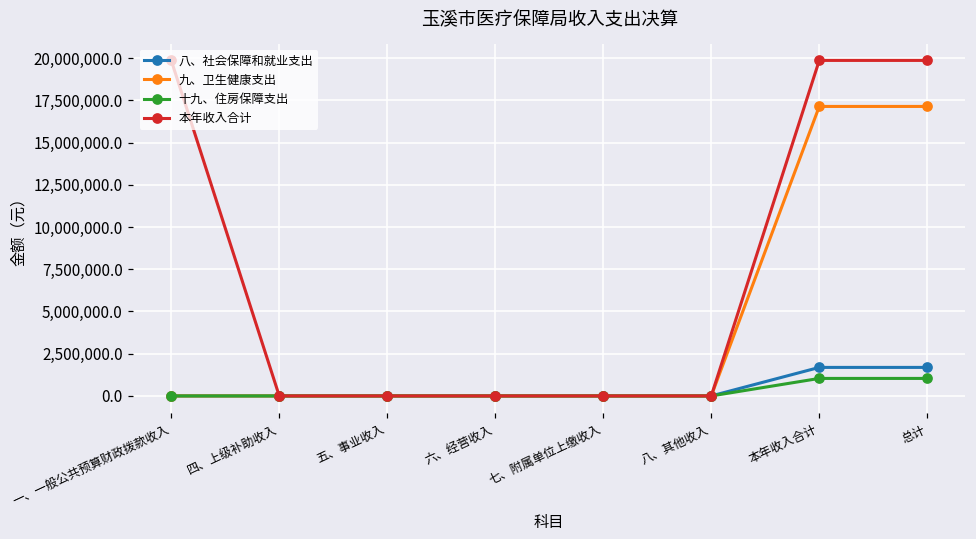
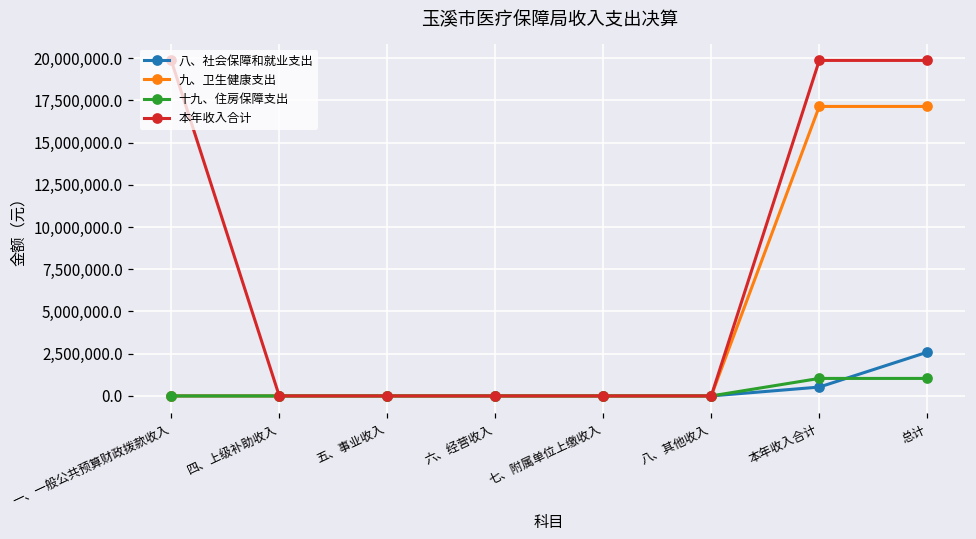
  {
    "八、社会保障和就业支出": {
-     "本年收入合计": "1,700,000",
-     "总计": "1,700,000"
+     "本年收入合计": "500,000",
+     "总计": "2,600,000"
    },
    "九、卫生健康支出": {
      "本年收入合计": "17,100,000",
      "总计": "17,100,000"
    },
    "十九、住房保障支出": {
      "本年收入合计": "1,000,000",
      "总计": "1,000,000"
    },
    "本年收入合计": {
      "本年收入合计": "19,900,000",
      "总计": "19,900,000"
    }
  }
